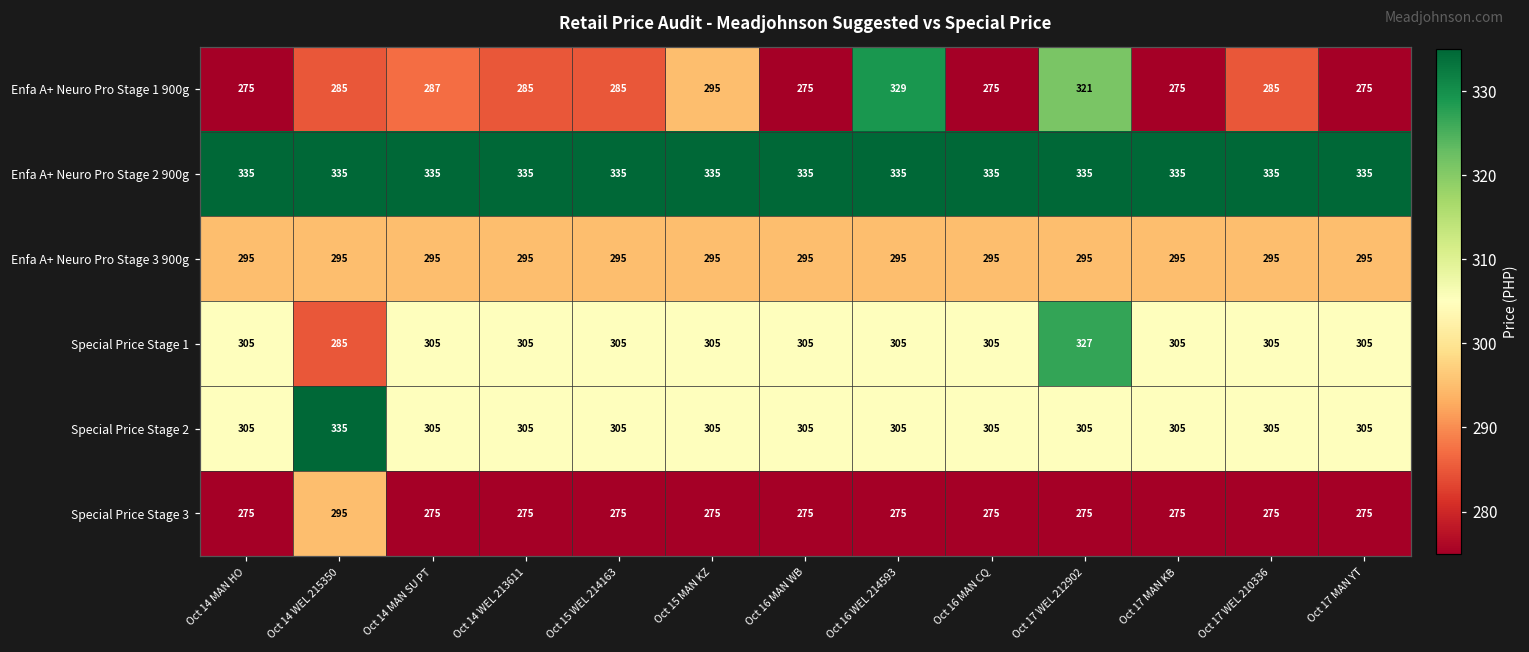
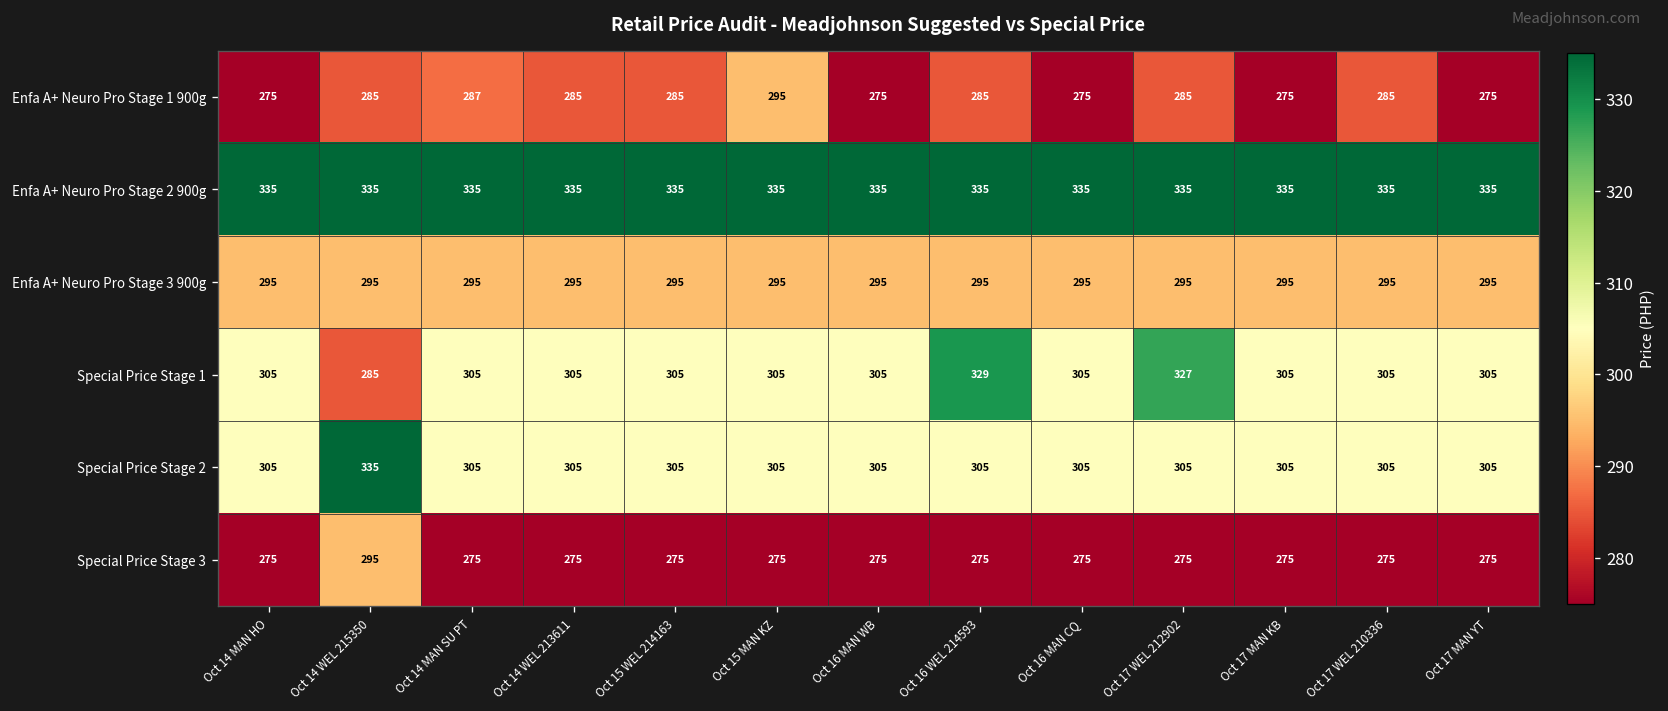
  {
    "Enfa A+ Neuro Pro Stage 1 900g": {
      "Oct 14 MAN HO": 275,
      "Oct 14 WEL 215350": 285,
      "Oct 14 MAN SU PT": 287,
      "Oct 14 WEL 213611": 285,
      "Oct 15 WEL 214163": 285,
      "Oct 15 MAN KZ": 295,
      "Oct 16 MAN WB": 275,
-     "Oct 16 WEL 214593": 329,
+     "Oct 16 WEL 214593": 285,
      "Oct 16 MAN CQ": 275,
-     "Oct 17 WEL 212902": 321,
+     "Oct 17 WEL 212902": 285,
      "Oct 17 MAN KB": 275,
      "Oct 17 WEL 210336": 285,
      "Oct 17 MAN YT": 275
    },
    "Enfa A+ Neuro Pro Stage 2 900g": {
      "Oct 14 MAN HO": 335,
      "Oct 14 WEL 215350": 335,
      "Oct 14 MAN SU PT": 335,
      "Oct 14 WEL 213611": 335,
      "Oct 15 WEL 214163": 335,
      "Oct 15 MAN KZ": 335,
      "Oct 16 MAN WB": 335,
      "Oct 16 WEL 214593": 335,
      "Oct 16 MAN CQ": 335,
      "Oct 17 WEL 212902": 335,
      "Oct 17 MAN KB": 335,
      "Oct 17 WEL 210336": 335,
      "Oct 17 MAN YT": 335
    },
    "Enfa A+ Neuro Pro Stage 3 900g": {
      "Oct 14 MAN HO": 295,
      "Oct 14 WEL 215350": 295,
      "Oct 14 MAN SU PT": 295,
      "Oct 14 WEL 213611": 295,
      "Oct 15 WEL 214163": 295,
      "Oct 15 MAN KZ": 295,
      "Oct 16 MAN WB": 295,
      "Oct 16 WEL 214593": 295,
      "Oct 16 MAN CQ": 295,
      "Oct 17 WEL 212902": 295,
      "Oct 17 MAN KB": 295,
      "Oct 17 WEL 210336": 295,
      "Oct 17 MAN YT": 295
    },
    "Special Price Stage 1": {
      "Oct 14 MAN HO": 305,
      "Oct 14 WEL 215350": 285,
      "Oct 14 MAN SU PT": 305,
      "Oct 14 WEL 213611": 305,
      "Oct 15 WEL 214163": 305,
      "Oct 15 MAN KZ": 305,
      "Oct 16 MAN WB": 305,
-     "Oct 16 WEL 214593": 305,
+     "Oct 16 WEL 214593": 329,
      "Oct 16 MAN CQ": 305,
      "Oct 17 WEL 212902": 327,
      "Oct 17 MAN KB": 305,
      "Oct 17 WEL 210336": 305,
      "Oct 17 MAN YT": 305
    },
    "Special Price Stage 2": {
      "Oct 14 MAN HO": 305,
      "Oct 14 WEL 215350": 335,
      "Oct 14 MAN SU PT": 305,
      "Oct 14 WEL 213611": 305,
      "Oct 15 WEL 214163": 305,
      "Oct 15 MAN KZ": 305,
      "Oct 16 MAN WB": 305,
      "Oct 16 WEL 214593": 305,
      "Oct 16 MAN CQ": 305,
      "Oct 17 WEL 212902": 305,
      "Oct 17 MAN KB": 305,
      "Oct 17 WEL 210336": 305,
      "Oct 17 MAN YT": 305
    },
    "Special Price Stage 3": {
      "Oct 14 MAN HO": 275,
      "Oct 14 WEL 215350": 295,
      "Oct 14 MAN SU PT": 275,
      "Oct 14 WEL 213611": 275,
      "Oct 15 WEL 214163": 275,
      "Oct 15 MAN KZ": 275,
      "Oct 16 MAN WB": 275,
      "Oct 16 WEL 214593": 275,
      "Oct 16 MAN CQ": 275,
      "Oct 17 WEL 212902": 275,
      "Oct 17 MAN KB": 275,
      "Oct 17 WEL 210336": 275,
      "Oct 17 MAN YT": 275
    }
  }
